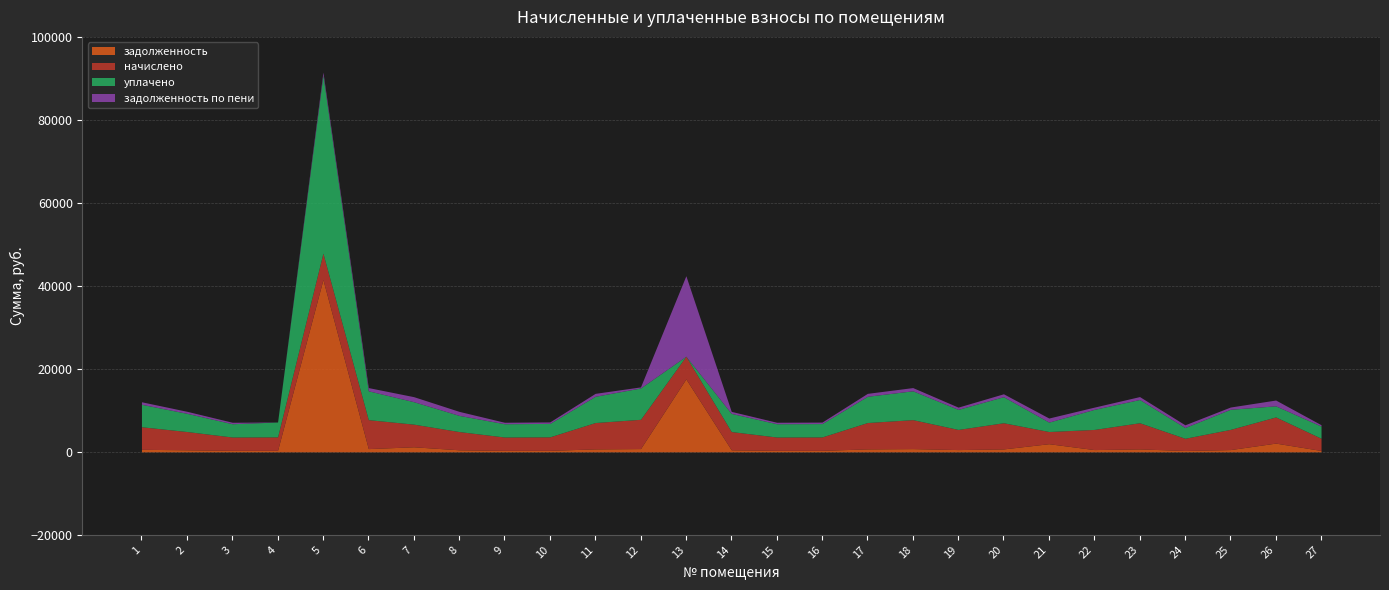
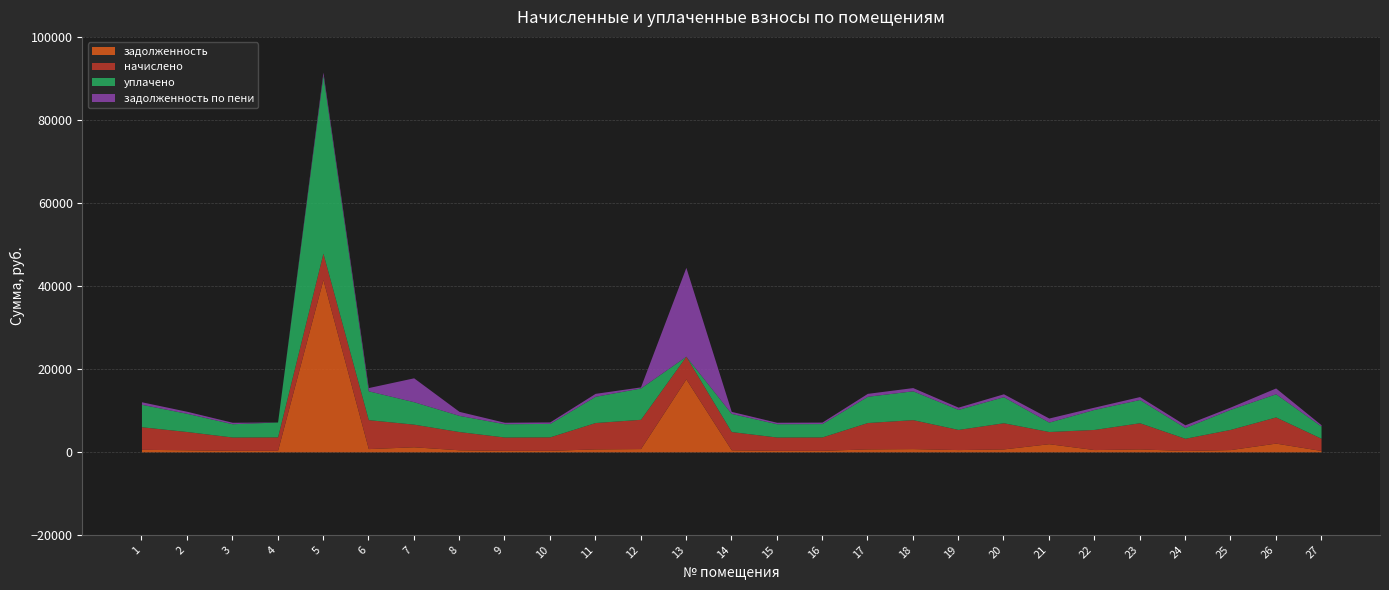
  {
    "уплачено": {
      "5": 43000,
      "6": 7000,
      "7": 5000,
      "8": 4000,
      "11": 6000,
      "17": 6000,
      "18": 7000,
      "20": 6000,
      "21": 2000,
      "23": 6000,
      "24": 3000,
-     "26": 3000
+     "26": 6000
    },
    "задолженность по пени": {
      "5": 1000,
      "6": 1000,
-     "7": 1000,
+     "7": 6000,
      "8": 1000,
      "11": 1000,
-     "13": 19000,
+     "13": 21000,
      "17": 1000,
      "18": 1000,
      "20": 1000,
      "21": 1000,
      "23": 1000,
      "24": 1000,
      "26": 1000
    }
  }
